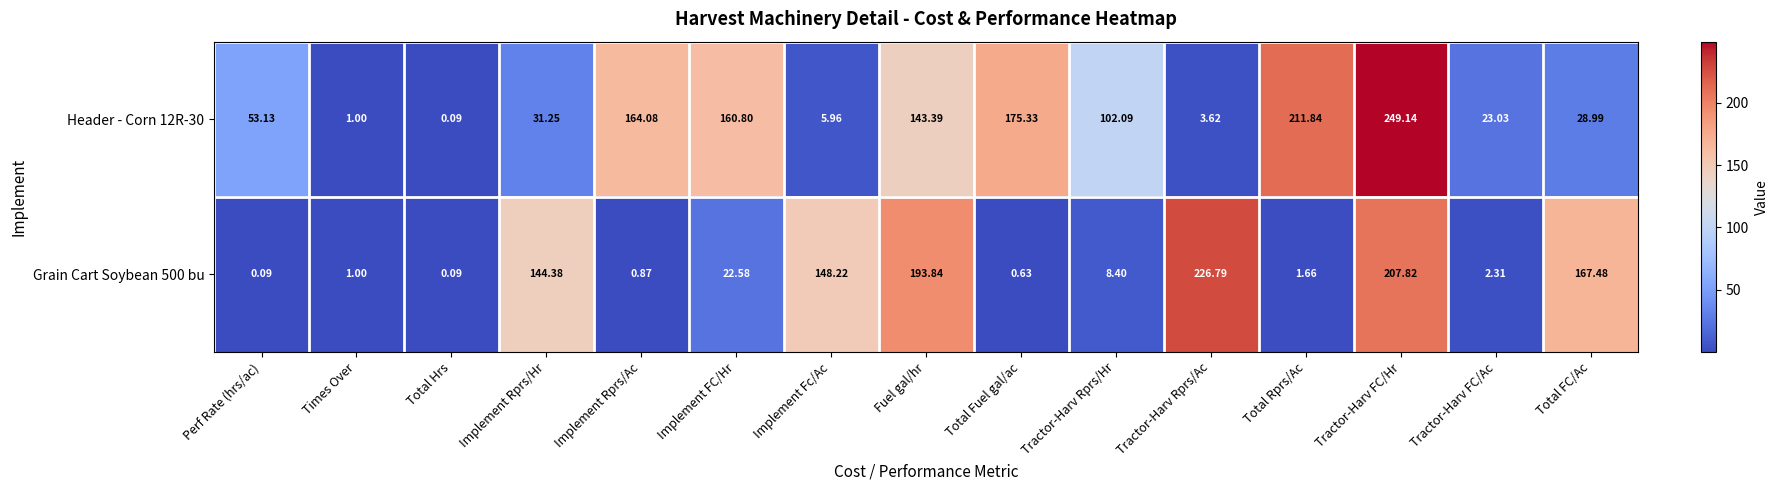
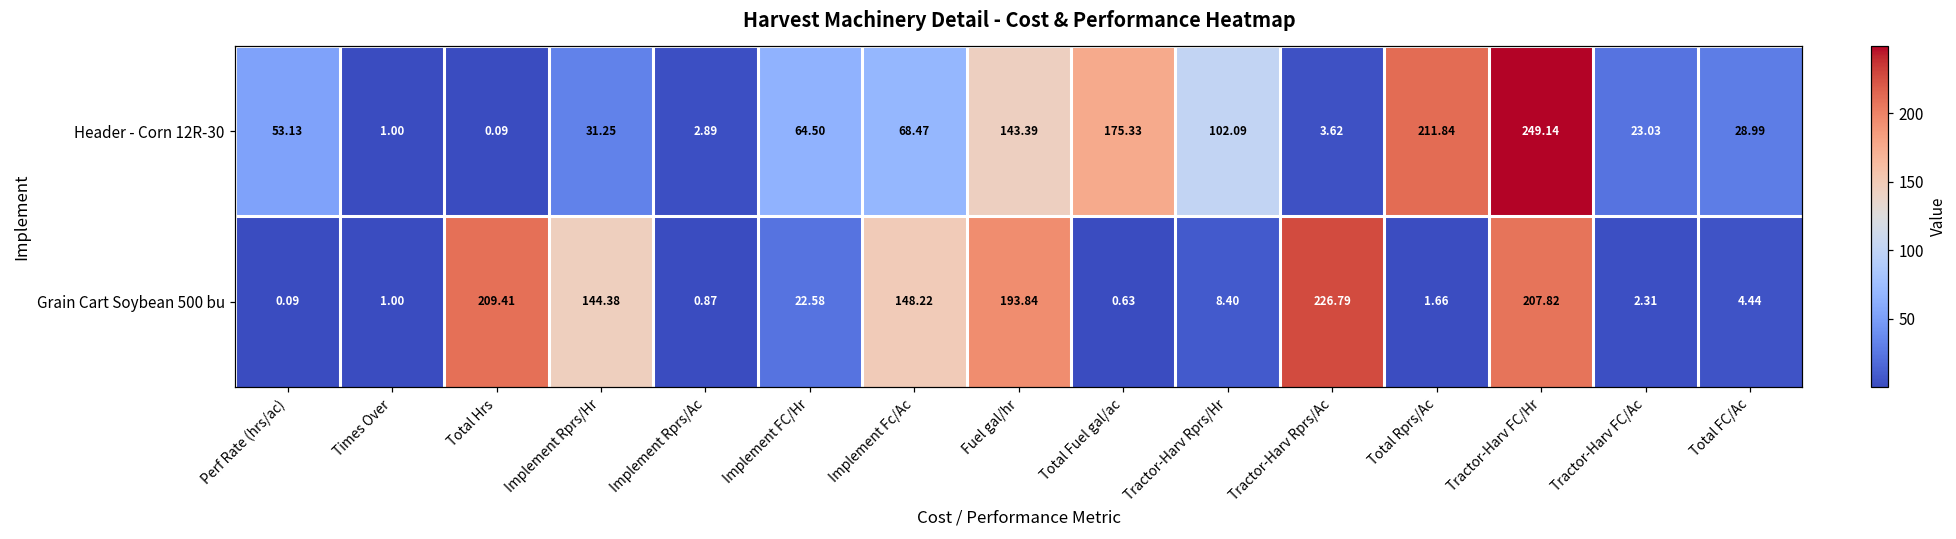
  {
    "Header - Corn 12R-30": {
      "Perf Rate (hrs/ac)": 53.13,
      "Times Over": 1.00,
      "Total Hrs": 0.09,
      "Implement Rprs/Hr": 31.25,
-     "Implement Rprs/Ac": 164.08,
-     "Implement FC/Hr": 160.80,
-     "Implement Fc/Ac": 5.96,
+     "Implement Rprs/Ac": 2.89,
+     "Implement FC/Hr": 64.50,
+     "Implement Fc/Ac": 68.47,
      "Fuel gal/hr": 143.39,
      "Total Fuel gal/ac": 175.33,
      "Tractor-Harv Rprs/Hr": 102.09,
      "Tractor-Harv Rprs/Ac": 3.62,
      "Total Rprs/Ac": 211.84,
      "Tractor-Harv FC/Hr": 249.14,
      "Tractor-Harv FC/Ac": 23.03,
      "Total FC/Ac": 28.99
    },
    "Grain Cart Soybean 500 bu": {
      "Perf Rate (hrs/ac)": 0.09,
      "Times Over": 1.00,
-     "Total Hrs": 0.09,
+     "Total Hrs": 209.41,
      "Implement Rprs/Hr": 144.38,
      "Implement Rprs/Ac": 0.87,
      "Implement FC/Hr": 22.58,
      "Implement Fc/Ac": 148.22,
      "Fuel gal/hr": 193.84,
      "Total Fuel gal/ac": 0.63,
      "Tractor-Harv Rprs/Hr": 8.40,
      "Tractor-Harv Rprs/Ac": 226.79,
      "Total Rprs/Ac": 1.66,
      "Tractor-Harv FC/Hr": 207.82,
      "Tractor-Harv FC/Ac": 2.31,
-     "Total FC/Ac": 167.48
+     "Total FC/Ac": 4.44
    }
  }
